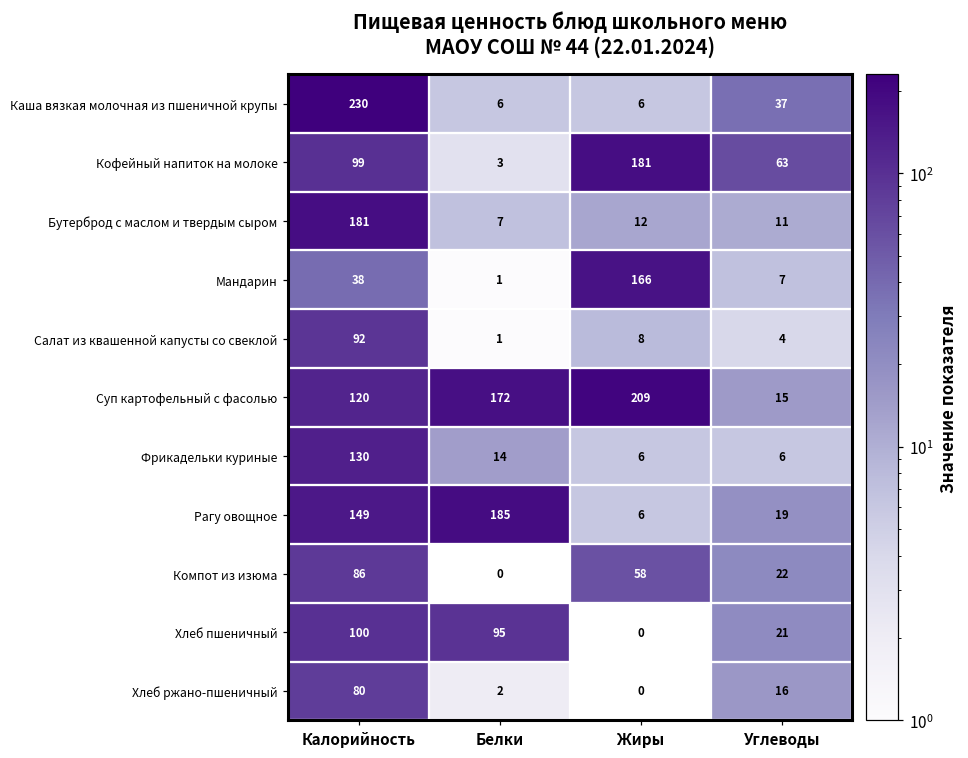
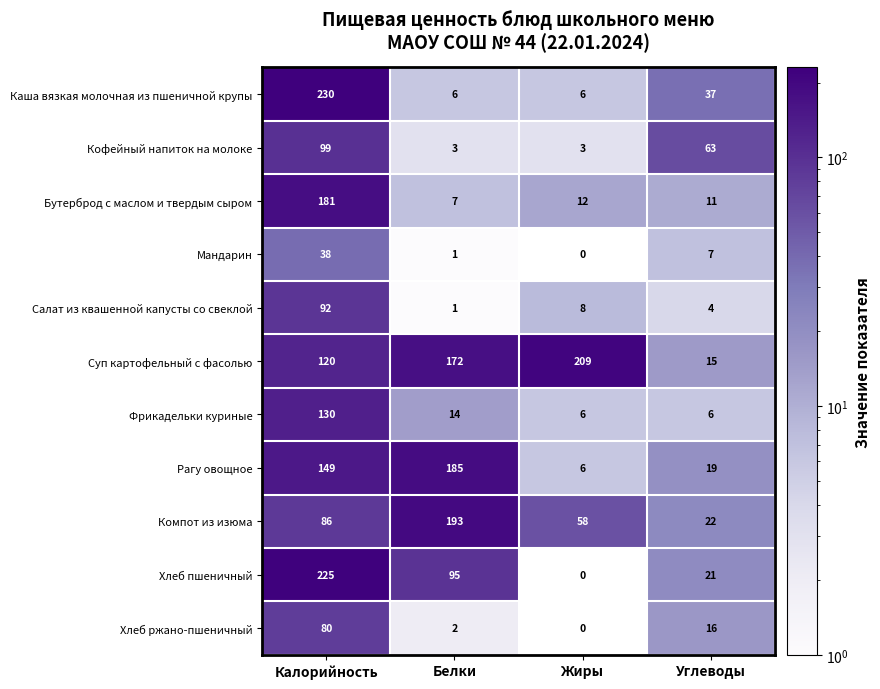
  {
    "Каша вязкая молочная из пшеничной крупы": {
      "Калорийность": 230,
      "Белки": 6,
      "Жиры": 6,
      "Углеводы": 37
    },
    "Кофейный напиток на молоке": {
      "Калорийность": 99,
      "Белки": 3,
-     "Жиры": 181,
+     "Жиры": 3,
      "Углеводы": 63
    },
    "Бутерброд с маслом и твердым сыром": {
      "Калорийность": 181,
      "Белки": 7,
      "Жиры": 12,
      "Углеводы": 11
    },
    "Мандарин": {
      "Калорийность": 38,
      "Белки": 1,
-     "Жиры": 166,
+     "Жиры": 0,
      "Углеводы": 7
    },
    "Салат из квашенной капусты со свеклой": {
      "Калорийность": 92,
      "Белки": 1,
      "Жиры": 8,
      "Углеводы": 4
    },
    "Суп картофельный с фасолью": {
      "Калорийность": 120,
      "Белки": 172,
      "Жиры": 209,
      "Углеводы": 15
    },
    "Фрикадельки куриные": {
      "Калорийность": 130,
      "Белки": 14,
      "Жиры": 6,
      "Углеводы": 6
    },
    "Рагу овощное": {
      "Калорийность": 149,
      "Белки": 185,
      "Жиры": 6,
      "Углеводы": 19
    },
    "Компот из изюма": {
      "Калорийность": 86,
-     "Белки": 0,
+     "Белки": 193,
      "Жиры": 58,
      "Углеводы": 22
    },
    "Хлеб пшеничный": {
-     "Калорийность": 100,
+     "Калорийность": 225,
      "Белки": 95,
      "Жиры": 0,
      "Углеводы": 21
    },
    "Хлеб ржано-пшеничный": {
      "Калорийность": 80,
      "Белки": 2,
      "Жиры": 0,
      "Углеводы": 16
    }
  }
